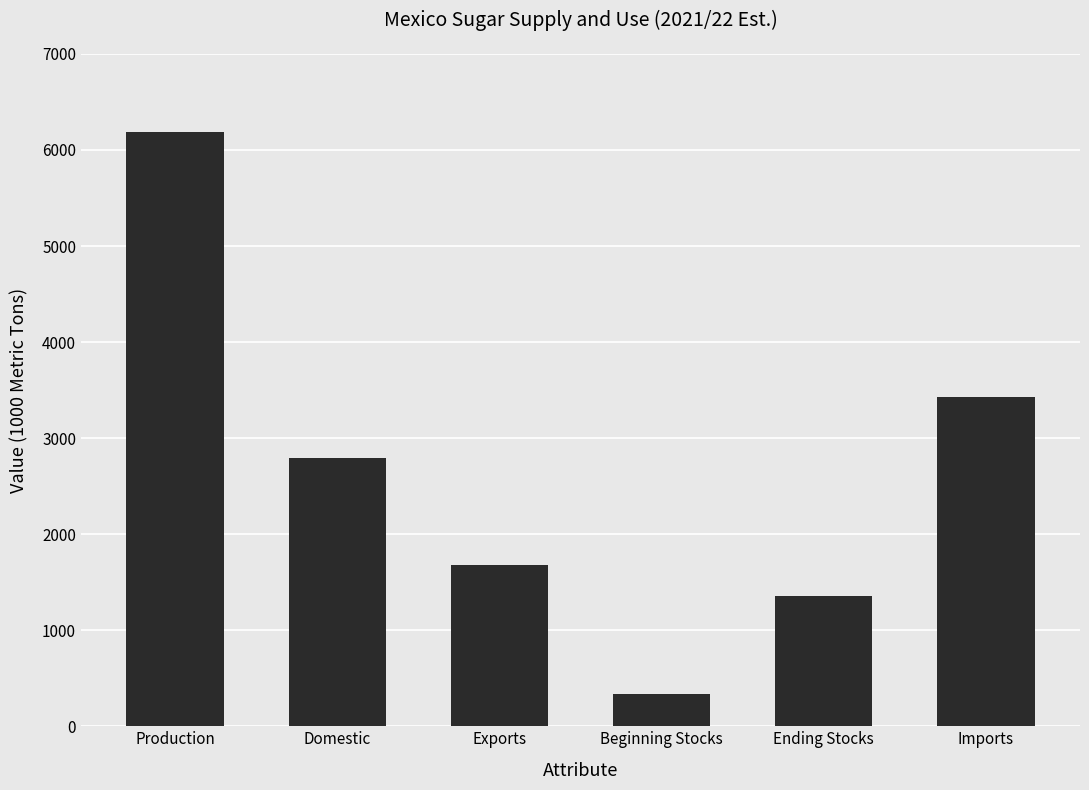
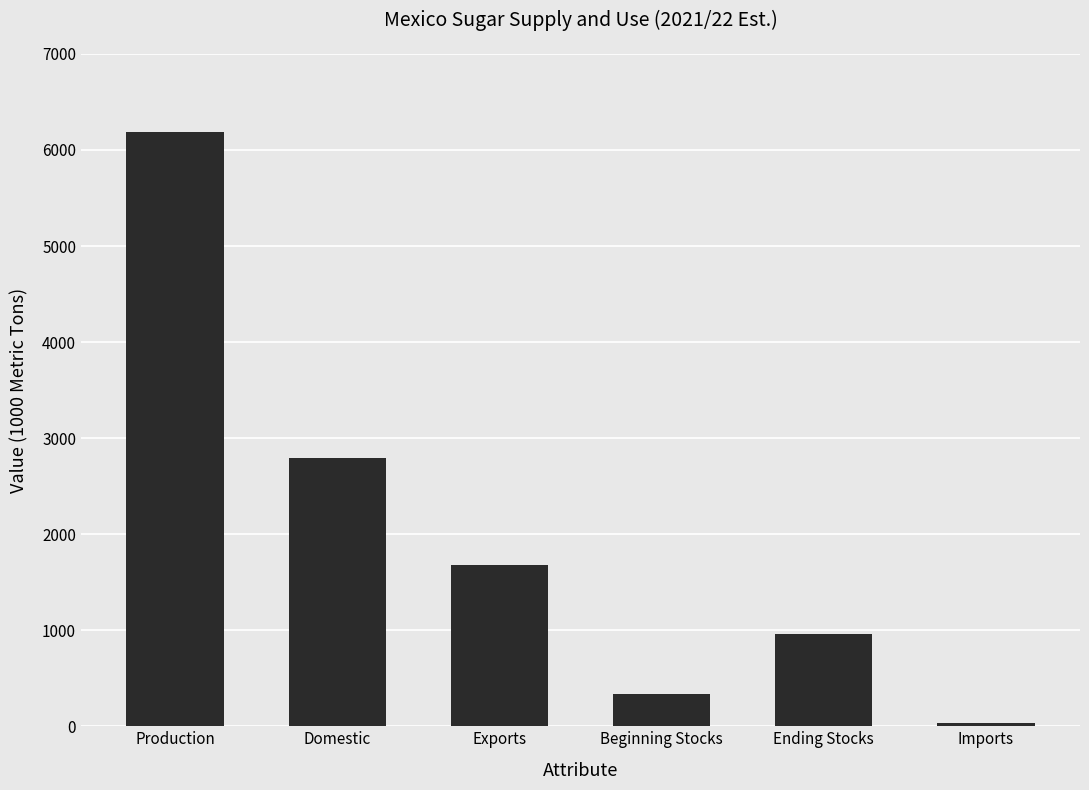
  {
    "Production": 6200,
    "Domestic": 2800,
    "Exports": 1700,
    "Beginning Stocks": 300,
-   "Ending Stocks": 1400,
-   "Imports": 3400
+   "Ending Stocks": 1000,
+   "Imports": 0
  }
